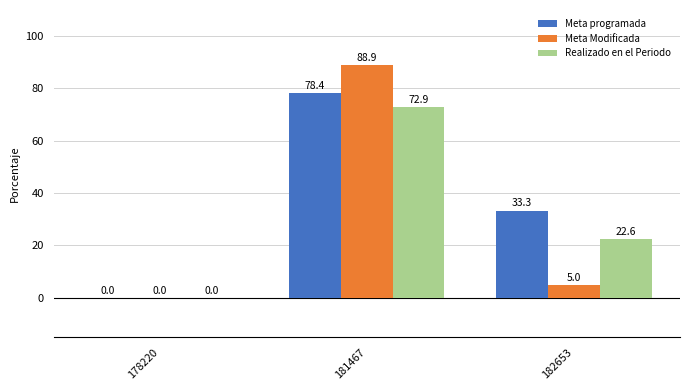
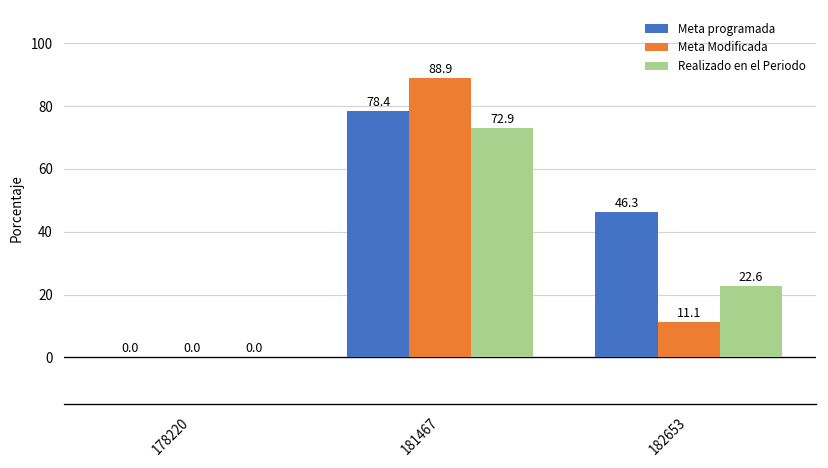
  {
    "Meta programada": {
      "178220": 0.0,
      "181467": 78.4,
-     "182653": 33.3
+     "182653": 46.3
    },
    "Meta Modificada": {
      "178220": 0.0,
      "181467": 88.9,
-     "182653": 5.0
+     "182653": 11.1
    },
    "Realizado en el Periodo": {
      "178220": 0.0,
      "181467": 72.9,
      "182653": 22.6
    }
  }
